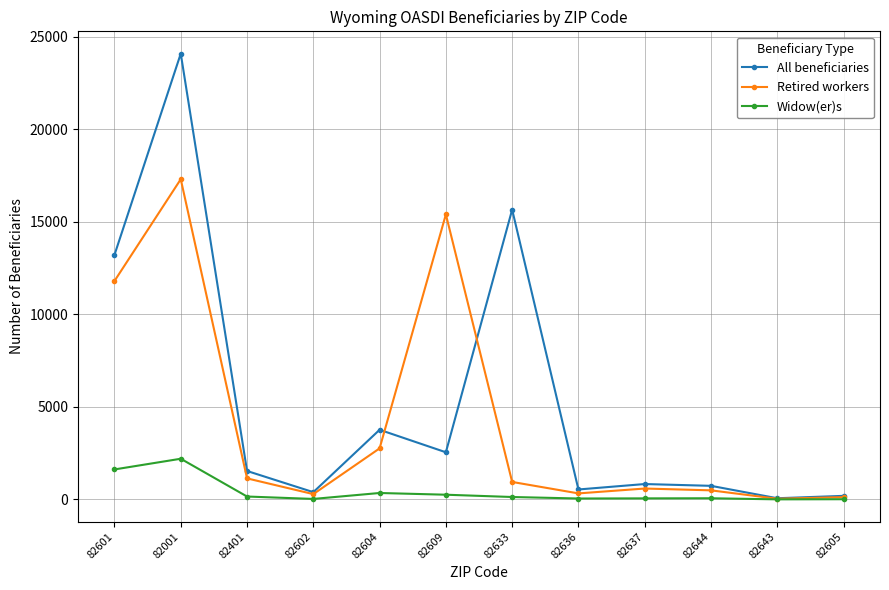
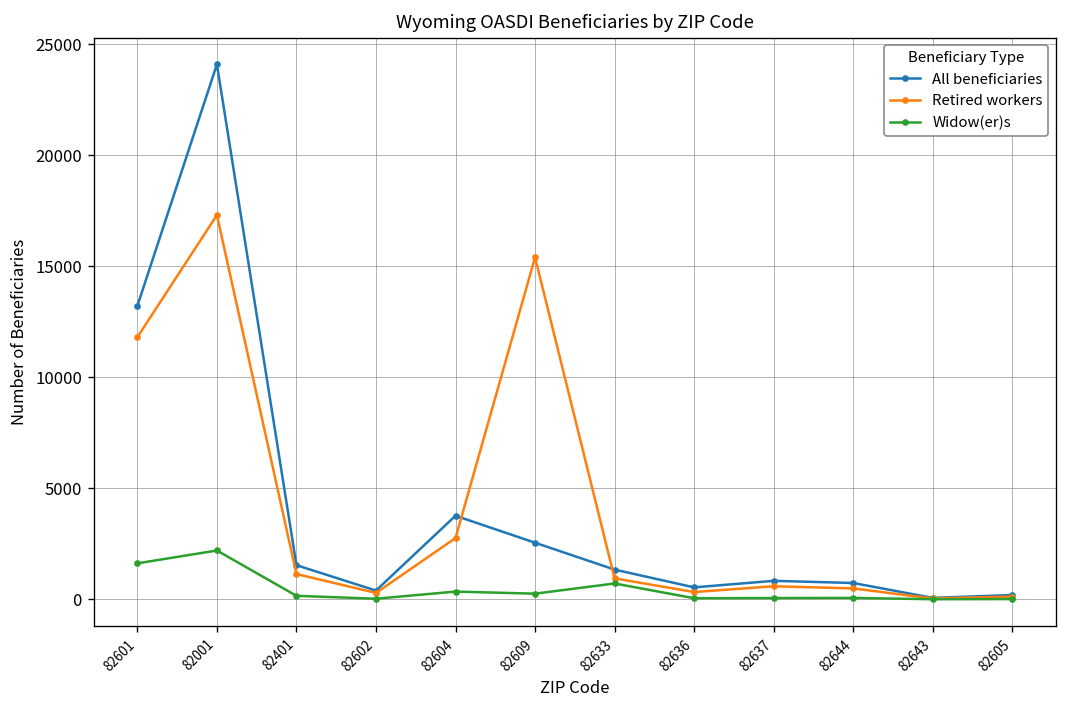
  {
    "All beneficiaries": {
      "82601": 13200,
      "82001": 24100,
      "82401": 1500,
      "82604": 3800,
      "82609": 2600,
-     "82633": 15700,
+     "82633": 1300,
      "82636": 500,
      "82637": 800,
      "82644": 700
    },
    "Retired workers": {
      "82601": 11800,
      "82001": 17300,
      "82401": 1100,
      "82604": 2800,
      "82609": 15400,
      "82633": 900,
      "82636": 300,
      "82637": 600,
      "82644": 500
    },
    "Widow(er)s": {
      "82601": 1600,
      "82001": 2200,
      "82401": 200,
      "82602": 0,
      "82604": 400,
      "82609": 300,
-     "82633": 100,
+     "82633": 700,
      "82636": 100,
      "82637": 100,
      "82644": 100
    }
  }
